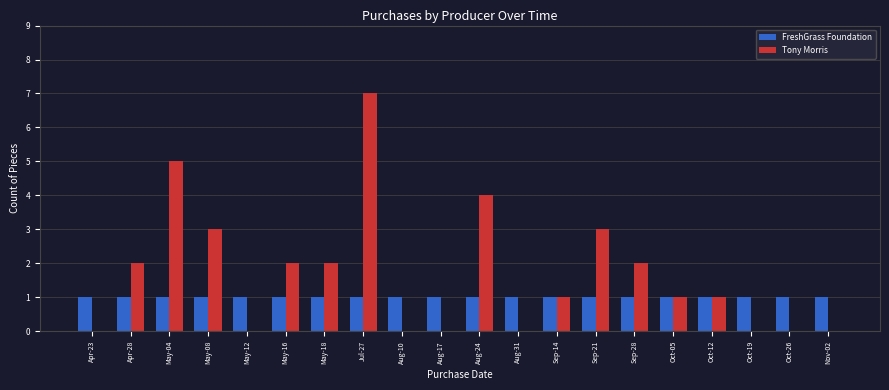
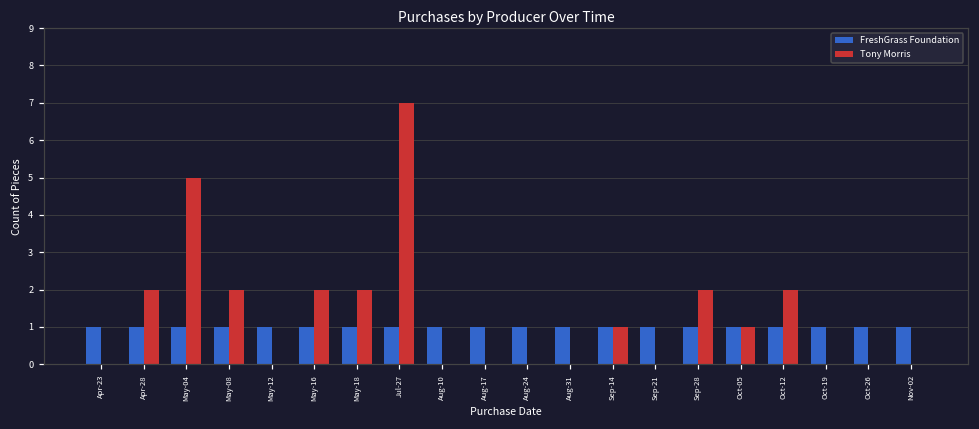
  {
    "FreshGrass Foundation": {
      "Apr-23": 1,
      "Apr-28": 1,
      "May-04": 1,
      "May-08": 1,
      "May-12": 1,
      "May-16": 1,
      "May-18": 1,
      "Jul-27": 1,
      "Aug-10": 1,
      "Aug-17": 1,
      "Aug-24": 1,
      "Aug-31": 1,
      "Sep-14": 1,
      "Sep-21": 1,
      "Sep-28": 1,
      "Oct-05": 1,
      "Oct-12": 1,
      "Oct-19": 1,
      "Oct-26": 1,
      "Nov-02": 1
    },
    "Tony Morris": {
      "Apr-23": 0,
      "Apr-28": 2,
      "May-04": 5,
-     "May-08": 3,
+     "May-08": 2,
      "May-12": 0,
      "May-16": 2,
      "May-18": 2,
      "Jul-27": 7,
      "Aug-10": 0,
      "Aug-17": 0,
-     "Aug-24": 4,
+     "Aug-24": 0,
      "Aug-31": 0,
      "Sep-14": 1,
-     "Sep-21": 3,
+     "Sep-21": 0,
      "Sep-28": 2,
      "Oct-05": 1,
-     "Oct-12": 1,
+     "Oct-12": 2,
      "Oct-19": 0,
      "Oct-26": 0,
      "Nov-02": 0
    }
  }
